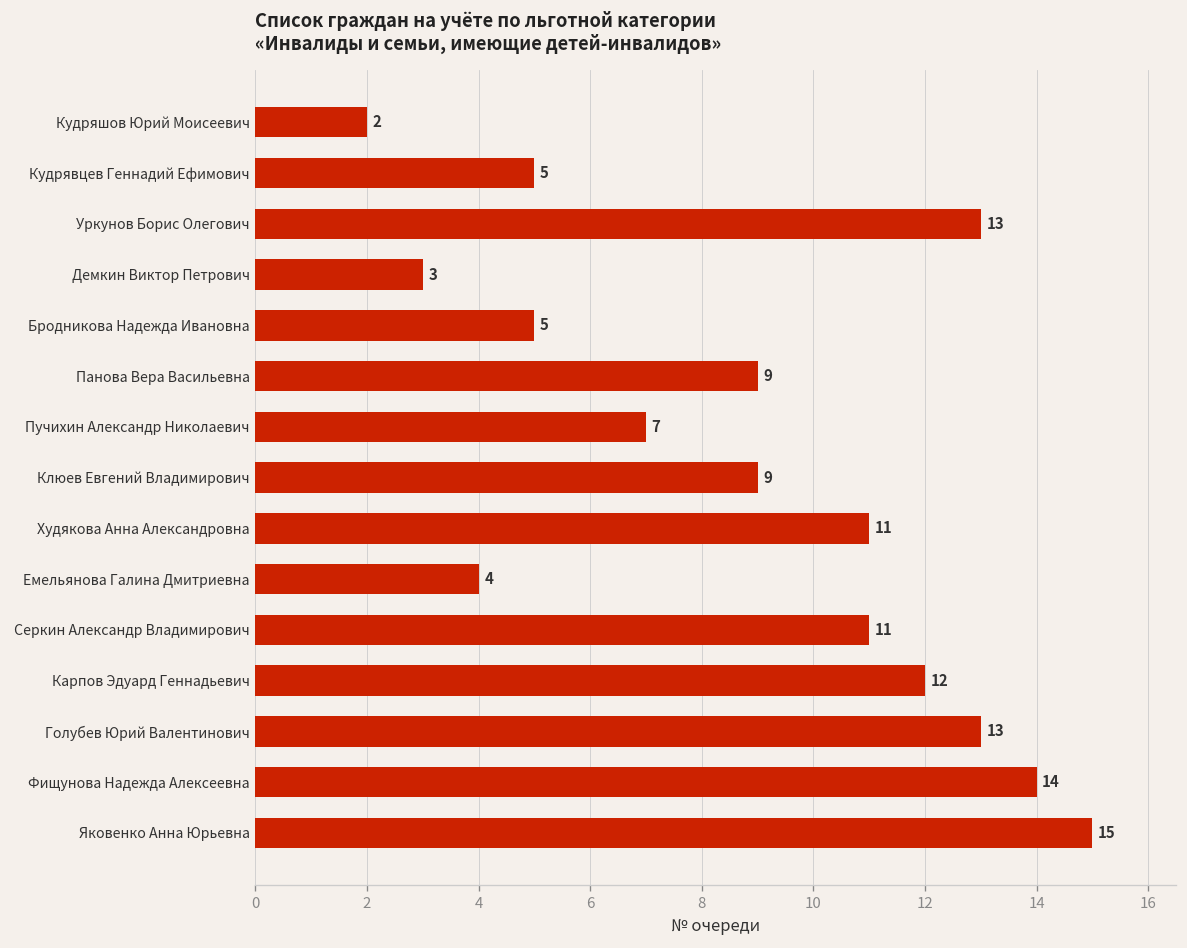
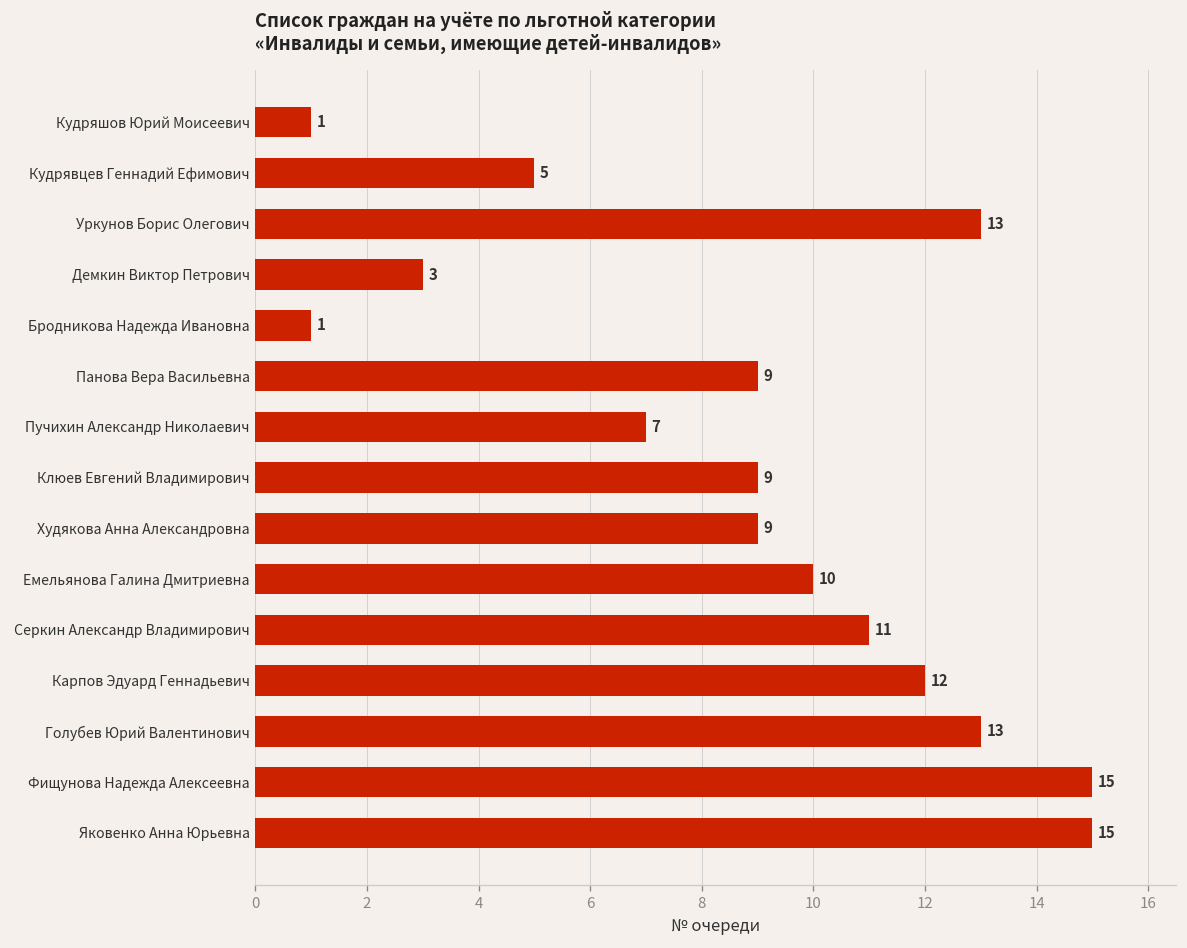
  {
-   "Кудряшов Юрий Моисеевич": 2,
+   "Кудряшов Юрий Моисеевич": 1,
    "Кудрявцев Геннадий Ефимович": 5,
    "Уркунов Борис Олегович": 13,
    "Демкин Виктор Петрович": 3,
-   "Бродникова Надежда Ивановна": 5,
+   "Бродникова Надежда Ивановна": 1,
    "Панова Вера Васильевна": 9,
    "Пучихин Александр Николаевич": 7,
    "Клюев Евгений Владимирович": 9,
-   "Худякова Анна Александровна": 11,
-   "Емельянова Галина Дмитриевна": 4,
+   "Худякова Анна Александровна": 9,
+   "Емельянова Галина Дмитриевна": 10,
    "Серкин Александр Владимирович": 11,
    "Карпов Эдуард Геннадьевич": 12,
    "Голубев Юрий Валентинович": 13,
-   "Фищунова Надежда Алексеевна": 14,
+   "Фищунова Надежда Алексеевна": 15,
    "Яковенко Анна Юрьевна": 15
  }
